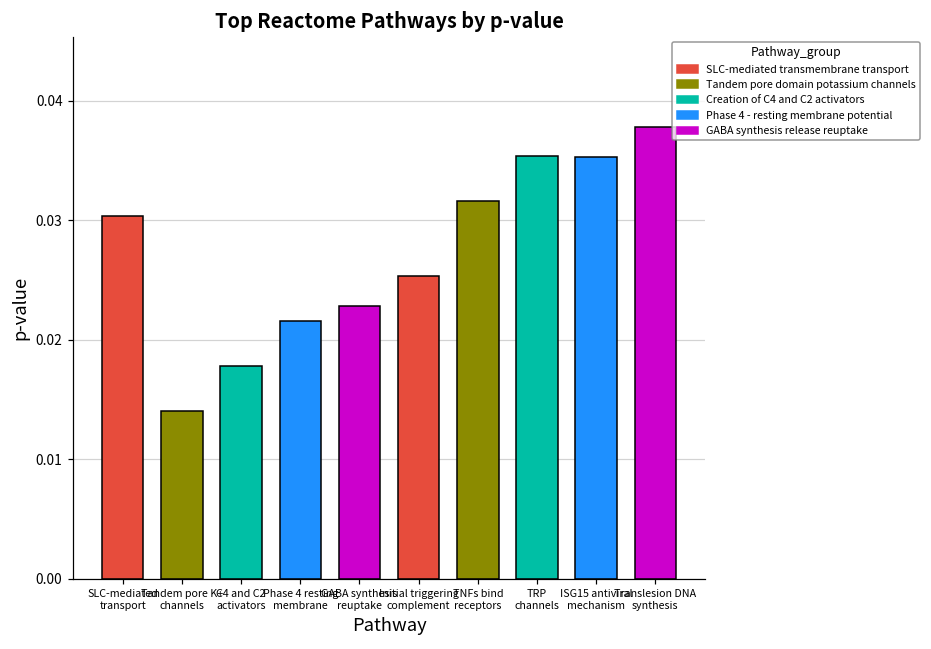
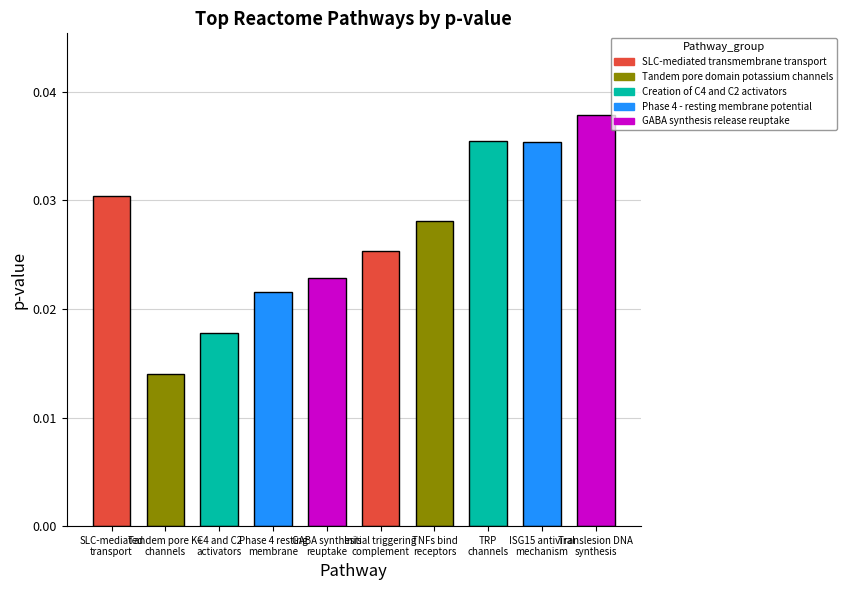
  {
    "C4 and C2 activators": 0.0178,
-   "TNFs bind receptors": 0.0316,
+   "TNFs bind receptors": 0.0281,
    "TRP channels": 0.0354
  }
